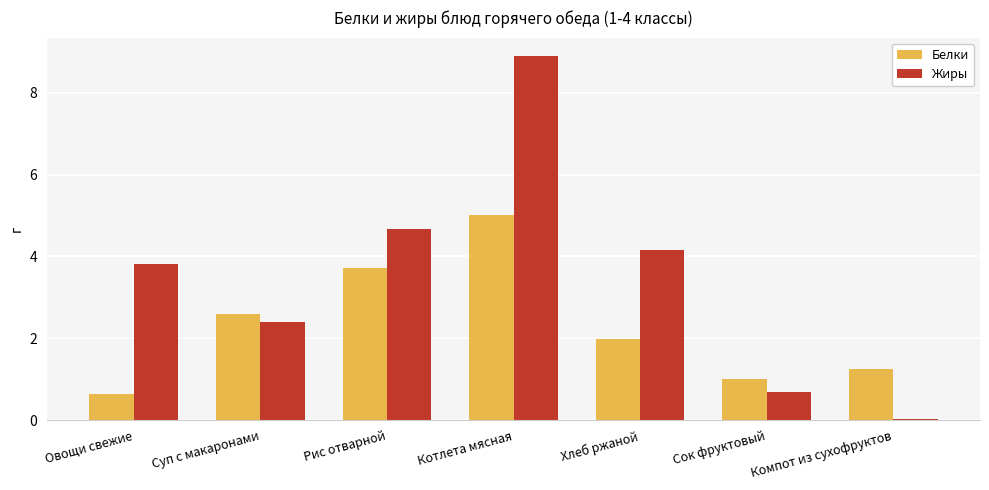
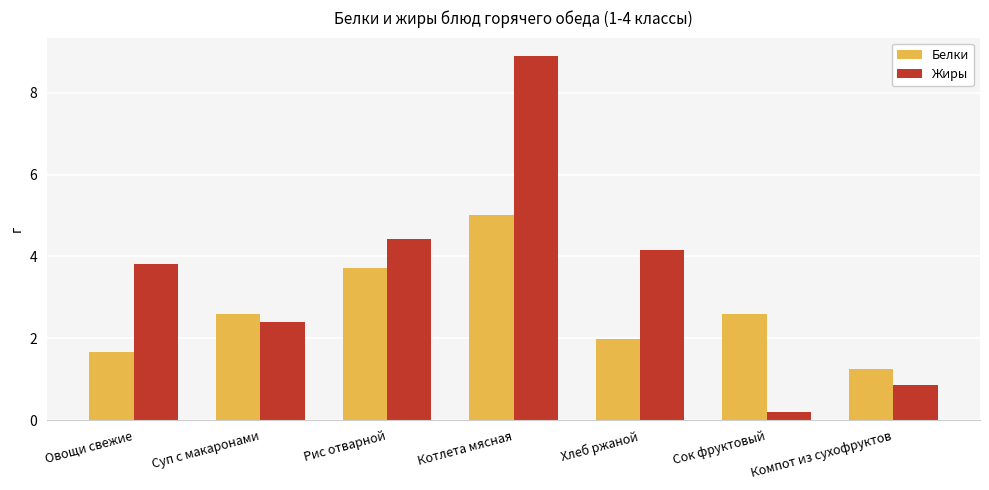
  {
    "Белки": {
-     "Овощи свежие": 0.7,
+     "Овощи свежие": 1.7,
      "Суп с макаронами": 2.6,
      "Рис отварной": 3.7,
      "Котлета мясная": 5.0,
      "Хлеб ржаной": 2.0,
-     "Сок фруктовый": 1.0,
+     "Сок фруктовый": 2.6,
      "Компот из сухофруктов": 1.3
    },
    "Жиры": {
      "Овощи свежие": 3.8,
      "Суп с макаронами": 2.4,
-     "Рис отварной": 4.7,
+     "Рис отварной": 4.4,
      "Котлета мясная": 8.9,
      "Хлеб ржаной": 4.2,
-     "Сок фруктовый": 0.7,
-     "Компот из сухофруктов": 0.0
+     "Сок фруктовый": 0.2,
+     "Компот из сухофруктов": 0.9
    }
  }
